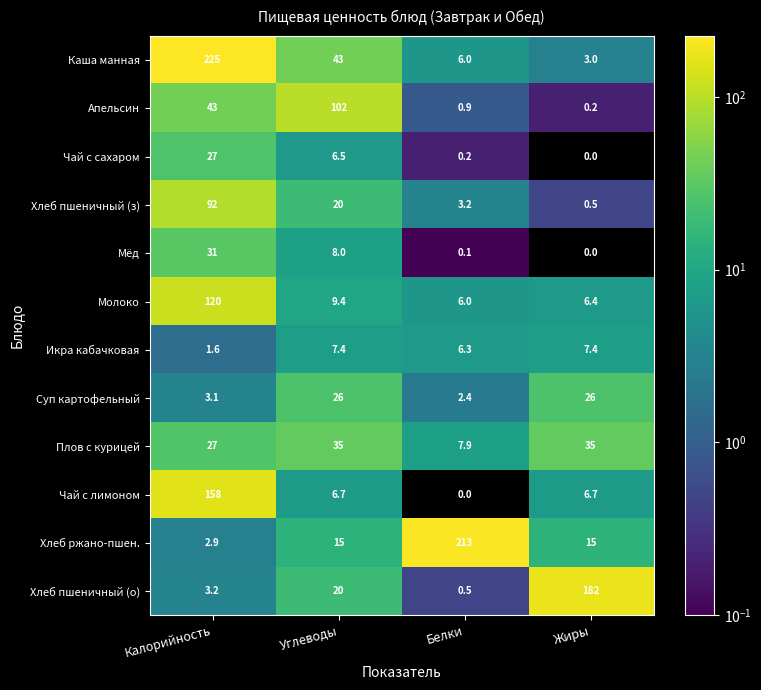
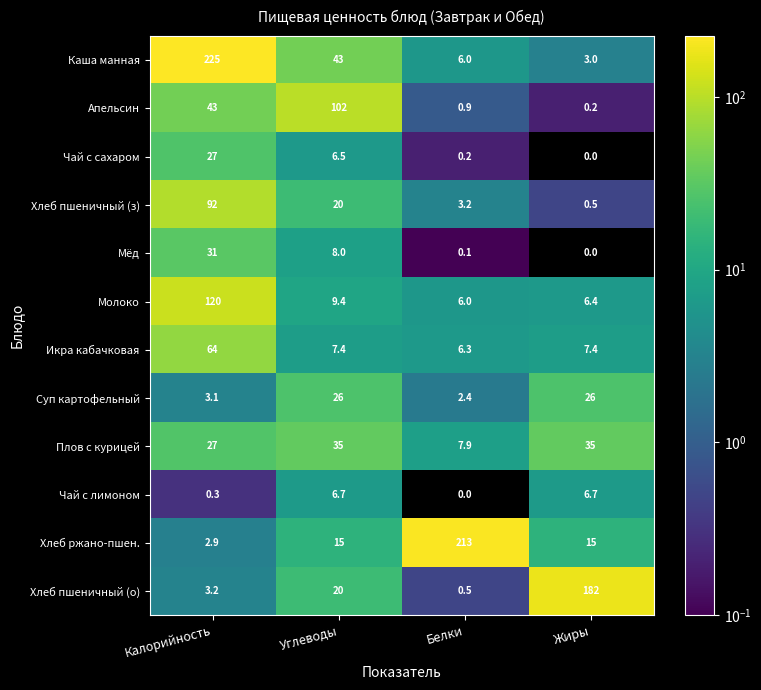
  {
    "Каша манная": {
      "Калорийность": 225,
      "Углеводы": 43,
      "Белки": 6.0,
      "Жиры": 3.0
    },
    "Апельсин": {
      "Калорийность": 43,
      "Углеводы": 102,
      "Белки": 0.9,
      "Жиры": 0.2
    },
    "Чай с сахаром": {
      "Калорийность": 27,
      "Углеводы": 6.5,
      "Белки": 0.2,
      "Жиры": 0.0
    },
    "Хлеб пшеничный (з)": {
      "Калорийность": 92,
      "Углеводы": 20,
      "Белки": 3.2,
      "Жиры": 0.5
    },
    "Мёд": {
      "Калорийность": 31,
      "Углеводы": 8.0,
      "Белки": 0.1,
      "Жиры": 0.0
    },
    "Молоко": {
      "Калорийность": 120,
      "Углеводы": 9.4,
      "Белки": 6.0,
      "Жиры": 6.4
    },
    "Икра кабачковая": {
-     "Калорийность": 1.6,
+     "Калорийность": 64,
      "Углеводы": 7.4,
      "Белки": 6.3,
      "Жиры": 7.4
    },
    "Суп картофельный": {
      "Калорийность": 3.1,
      "Углеводы": 26,
      "Белки": 2.4,
      "Жиры": 26
    },
    "Плов с курицей": {
      "Калорийность": 27,
      "Углеводы": 35,
      "Белки": 7.9,
      "Жиры": 35
    },
    "Чай с лимоном": {
-     "Калорийность": 158,
+     "Калорийность": 0.3,
      "Углеводы": 6.7,
      "Белки": 0.0,
      "Жиры": 6.7
    },
    "Хлеб ржано-пшен.": {
      "Калорийность": 2.9,
      "Углеводы": 15,
      "Белки": 213,
      "Жиры": 15
    },
    "Хлеб пшеничный (о)": {
      "Калорийность": 3.2,
      "Углеводы": 20,
      "Белки": 0.5,
      "Жиры": 182
    }
  }
